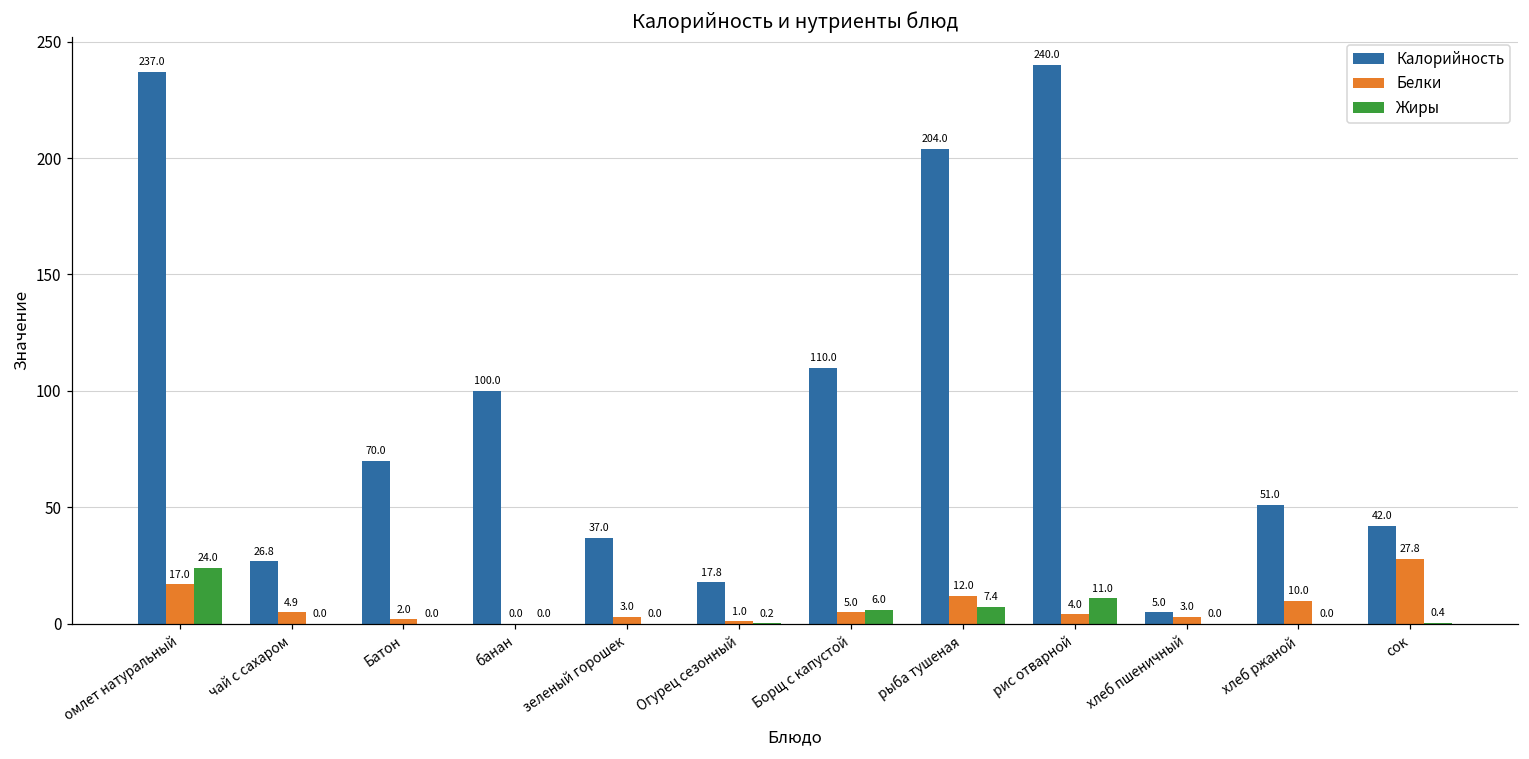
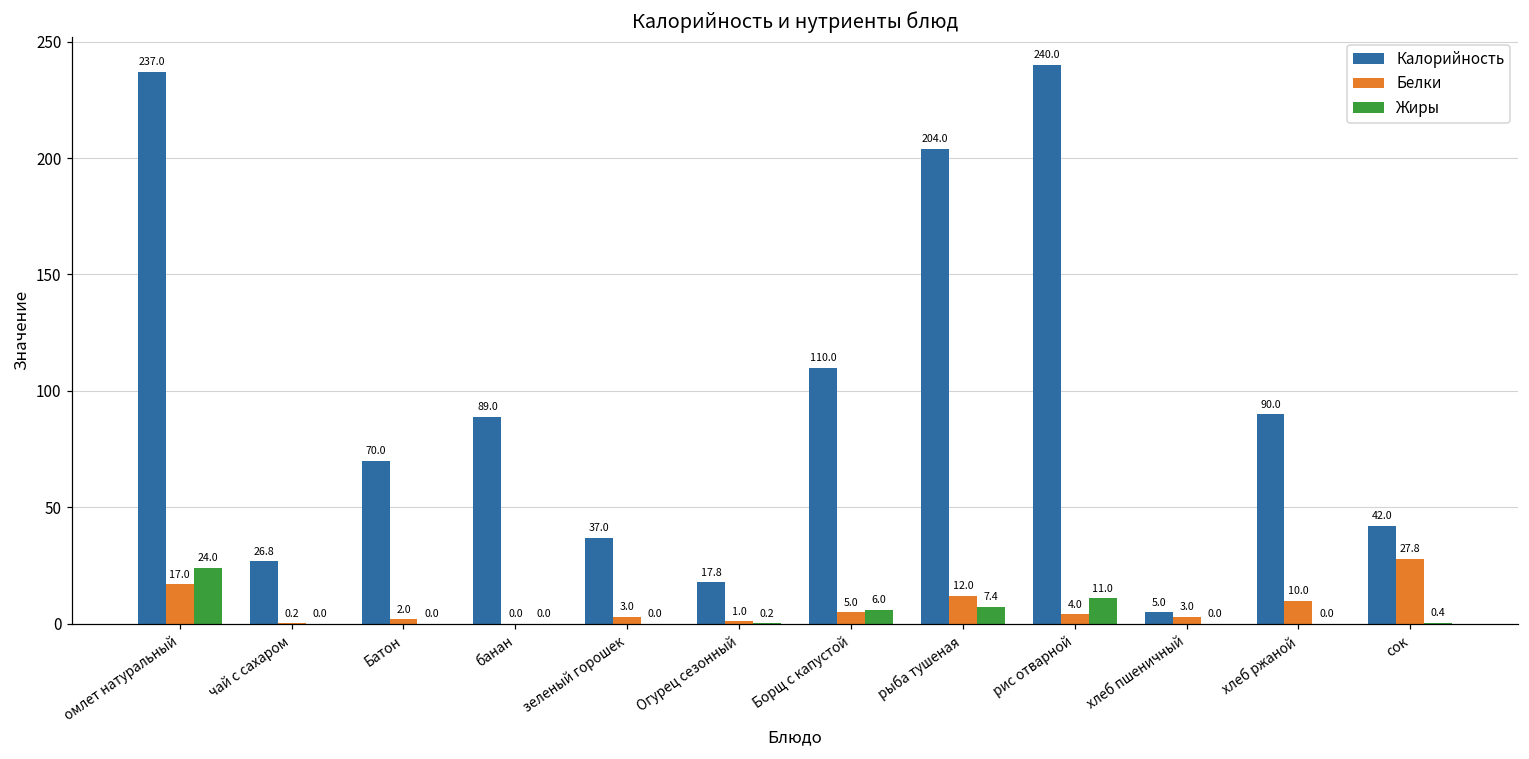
  {
    "Калорийность": {
      "омлет натуральный": 237.0,
      "чай с сахаром": 26.8,
      "Батон": 70.0,
-     "банан": 100.0,
+     "банан": 89.0,
      "зеленый горошек": 37.0,
      "Огурец сезонный": 17.8,
      "Борщ с капустой": 110.0,
      "рыба тушеная": 204.0,
      "рис отварной": 240.0,
      "хлеб пшеничный": 5.0,
-     "хлеб ржаной": 51.0,
+     "хлеб ржаной": 90.0,
      "сок": 42.0
    },
    "Белки": {
      "омлет натуральный": 17.0,
-     "чай с сахаром": 4.9,
+     "чай с сахаром": 0.2,
      "Батон": 2.0,
      "банан": 0.0,
      "зеленый горошек": 3.0,
      "Огурец сезонный": 1.0,
      "Борщ с капустой": 5.0,
      "рыба тушеная": 12.0,
      "рис отварной": 4.0,
      "хлеб пшеничный": 3.0,
      "хлеб ржаной": 10.0,
      "сок": 27.8
    },
    "Жиры": {
      "омлет натуральный": 24.0,
      "чай с сахаром": 0.0,
      "Батон": 0.0,
      "банан": 0.0,
      "зеленый горошек": 0.0,
      "Огурец сезонный": 0.2,
      "Борщ с капустой": 6.0,
      "рыба тушеная": 7.4,
      "рис отварной": 11.0,
      "хлеб пшеничный": 0.0,
      "хлеб ржаной": 0.0,
      "сок": 0.4
    }
  }
